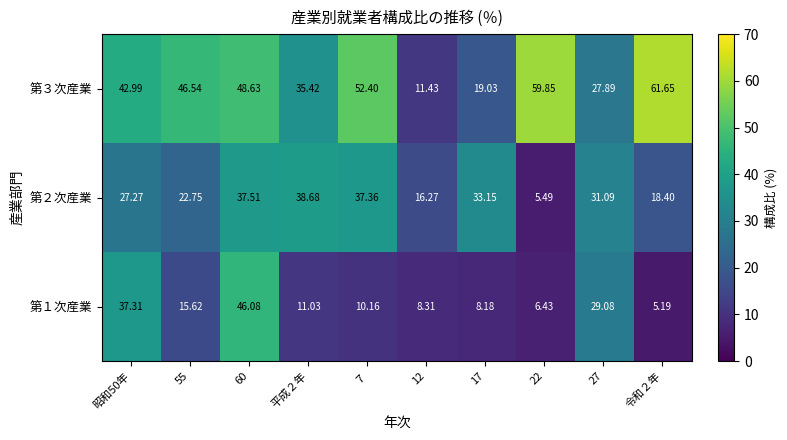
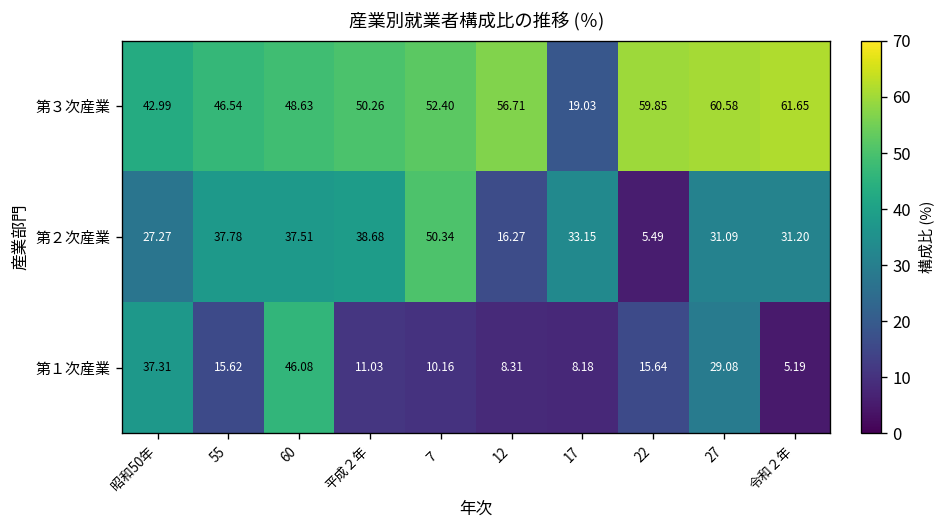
  {
    "第３次産業": {
      "昭和50年": 42.99,
      "55": 46.54,
      "60": 48.63,
-     "平成２年": 35.42,
+     "平成２年": 50.26,
      "７": 52.40,
-     "12": 11.43,
+     "12": 56.71,
      "17": 19.03,
      "22": 59.85,
-     "27": 27.89,
+     "27": 60.58,
      "令和２年": 61.65
    },
    "第２次産業": {
      "昭和50年": 27.27,
-     "55": 22.75,
+     "55": 37.78,
      "60": 37.51,
      "平成２年": 38.68,
-     "７": 37.36,
+     "７": 50.34,
      "12": 16.27,
      "17": 33.15,
      "22": 5.49,
      "27": 31.09,
-     "令和２年": 18.40
+     "令和２年": 31.20
    },
    "第１次産業": {
      "昭和50年": 37.31,
      "55": 15.62,
      "60": 46.08,
      "平成２年": 11.03,
      "７": 10.16,
      "12": 8.31,
      "17": 8.18,
-     "22": 6.43,
+     "22": 15.64,
      "27": 29.08,
      "令和２年": 5.19
    }
  }
